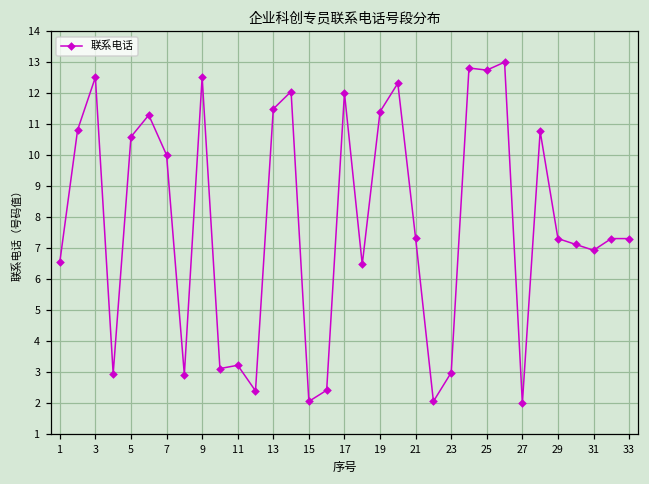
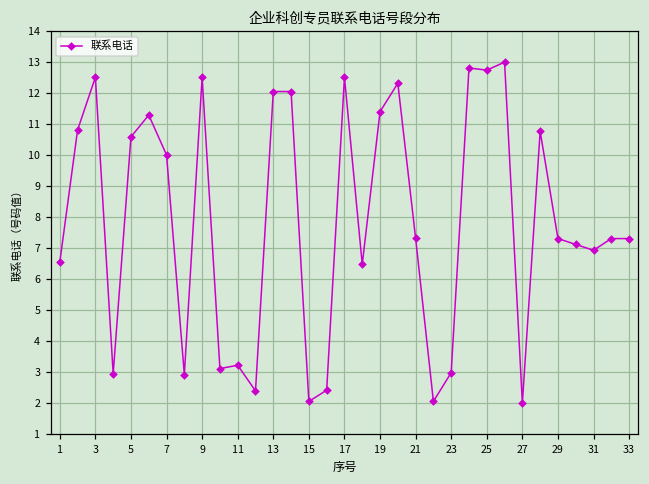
  {
    "1": 6.6,
    "3": 12.5,
    "5": 10.6,
    "7": 10.0,
    "9": 12.5,
    "11": 3.2,
-   "13": 11.5,
+   "13": 12.1,
    "15": 2.1,
-   "17": 12.0,
+   "17": 12.5,
    "19": 11.4,
    "21": 7.3,
    "23": 3.0,
    "25": 12.7,
    "27": 2.0,
    "29": 7.3,
    "31": 6.9,
    "33": 7.3
  }
